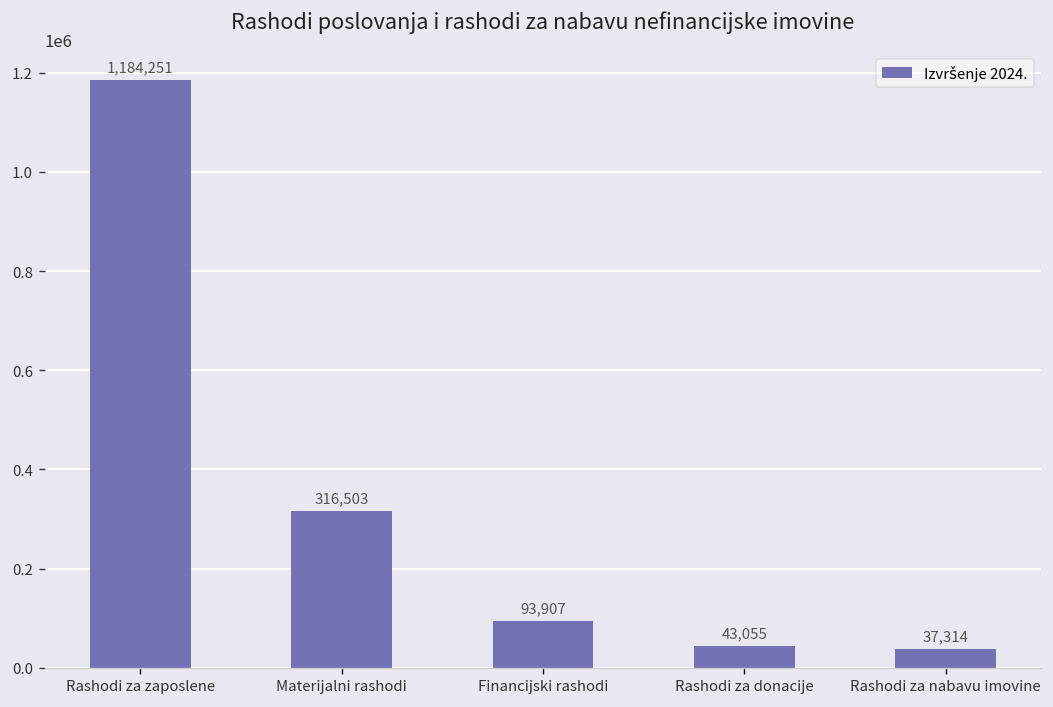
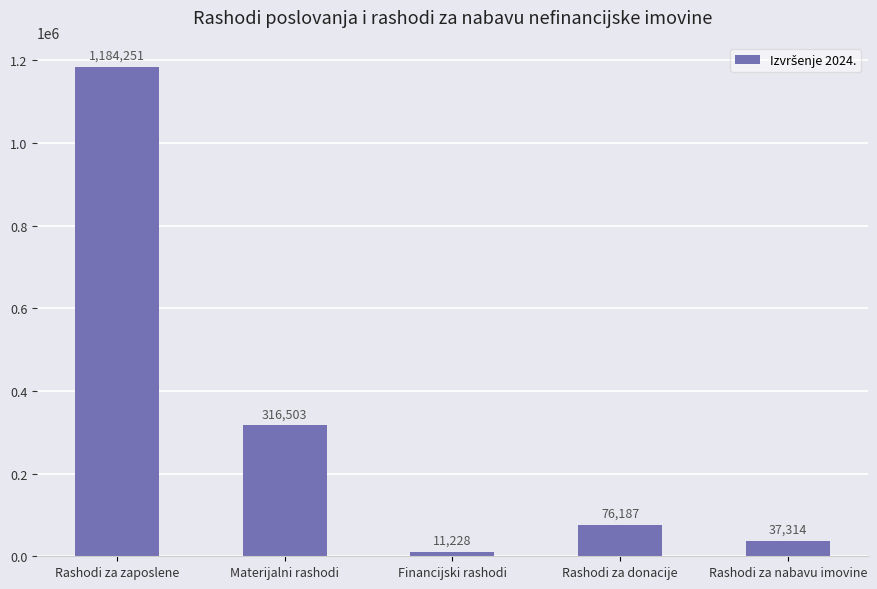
  {
    "Rashodi za zaposlene": "1,184,251",
    "Materijalni rashodi": "316,503",
-   "Financijski rashodi": "93,907",
-   "Rashodi za donacije": "43,055",
+   "Financijski rashodi": "11,228",
+   "Rashodi za donacije": "76,187",
    "Rashodi za nabavu imovine": "37,314"
  }
